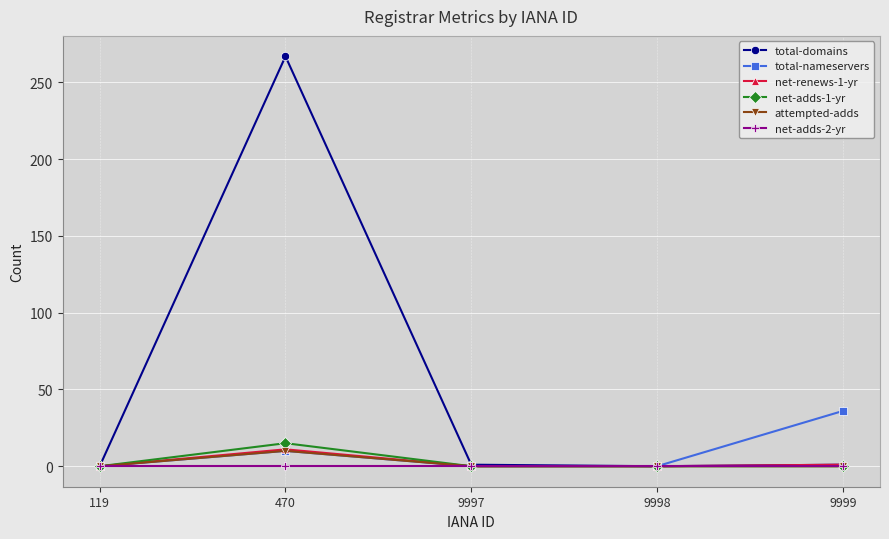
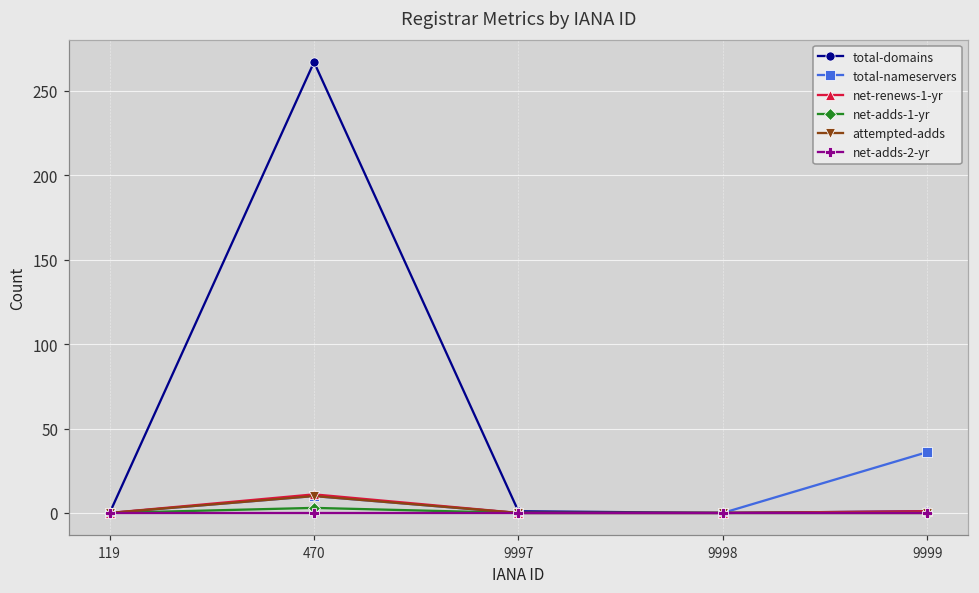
  {
    "total-domains": {
      "470": 267
    },
    "total-nameservers": {
      "9999": 36
    },
    "net-adds-1-yr": {
-     "470": 15
+     "470": 3
    },
    "net-adds-2-yr": {
      "470": 0
    }
  }
